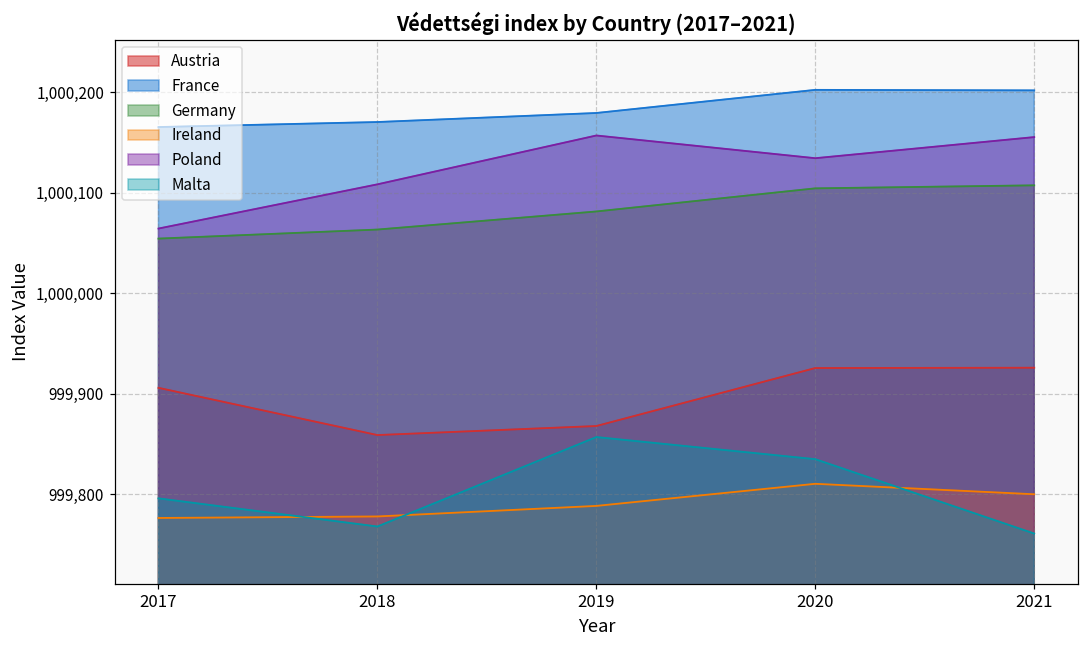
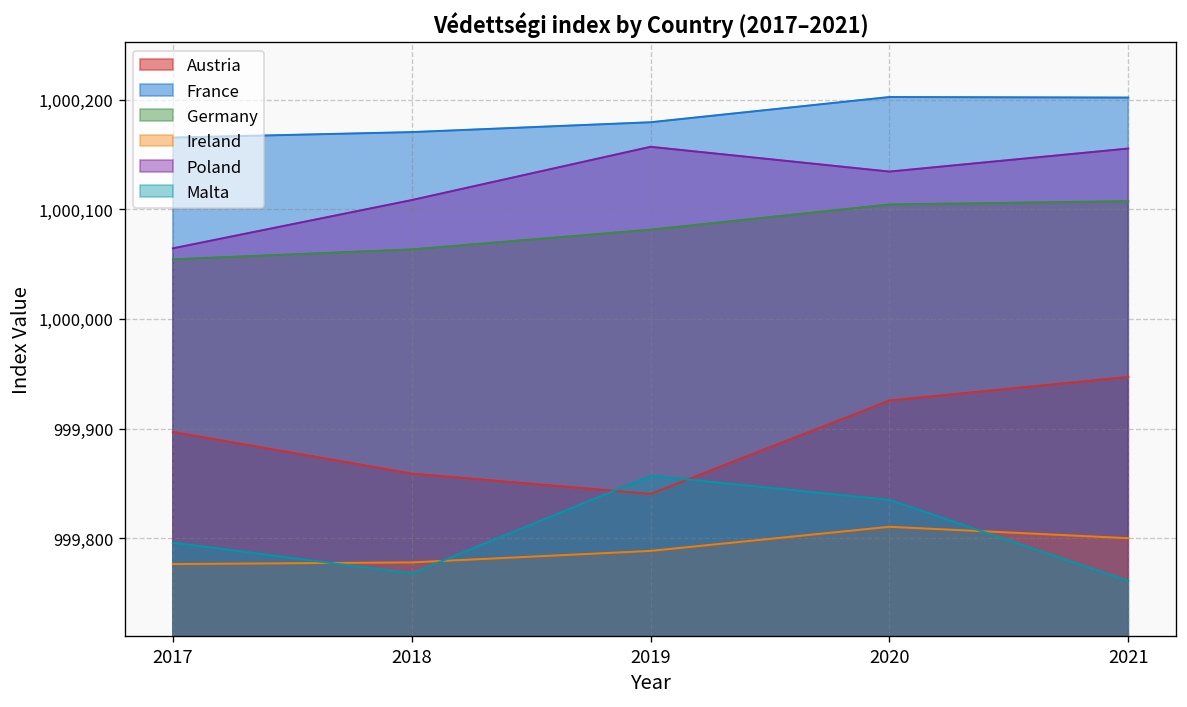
  {
    "Austria": {
-     "2017": "999,910",
+     "2017": "999,900",
      "2018": "999,860",
-     "2019": "999,870",
+     "2019": "999,840",
      "2020": "999,930",
-     "2021": "999,930"
+     "2021": "999,950"
    },
    "Germany": {
      "2017": "1,000,050",
      "2018": "1,000,060",
      "2019": "1,000,080",
      "2020": "1,000,100",
      "2021": "1,000,110"
    },
    "Ireland": {
      "2017": "999,780",
      "2018": "999,780",
      "2019": "999,790",
      "2020": "999,810",
      "2021": "999,800"
    },
    "Poland": {
      "2017": "1,000,060",
      "2018": "1,000,110",
      "2019": "1,000,160",
      "2020": "1,000,130",
      "2021": "1,000,160"
    }
  }
